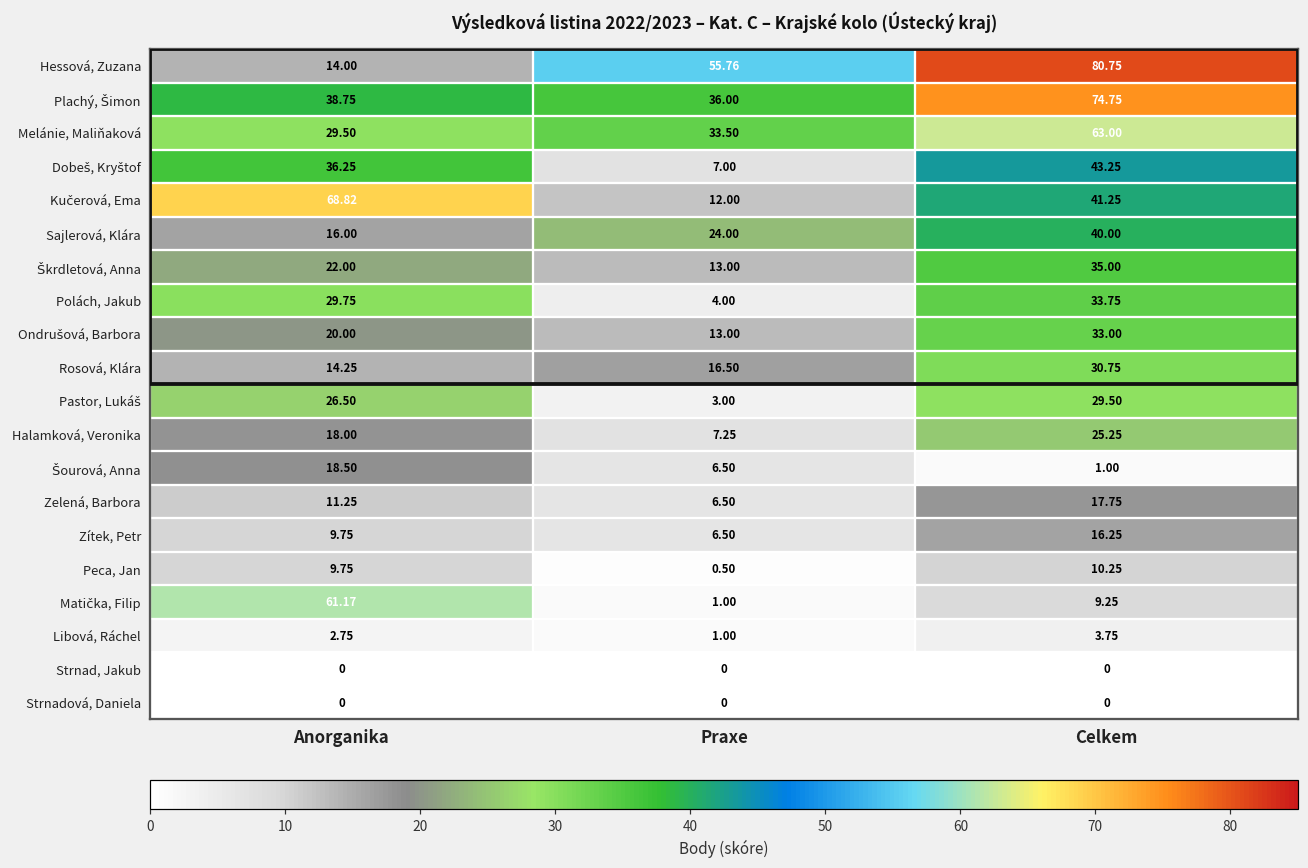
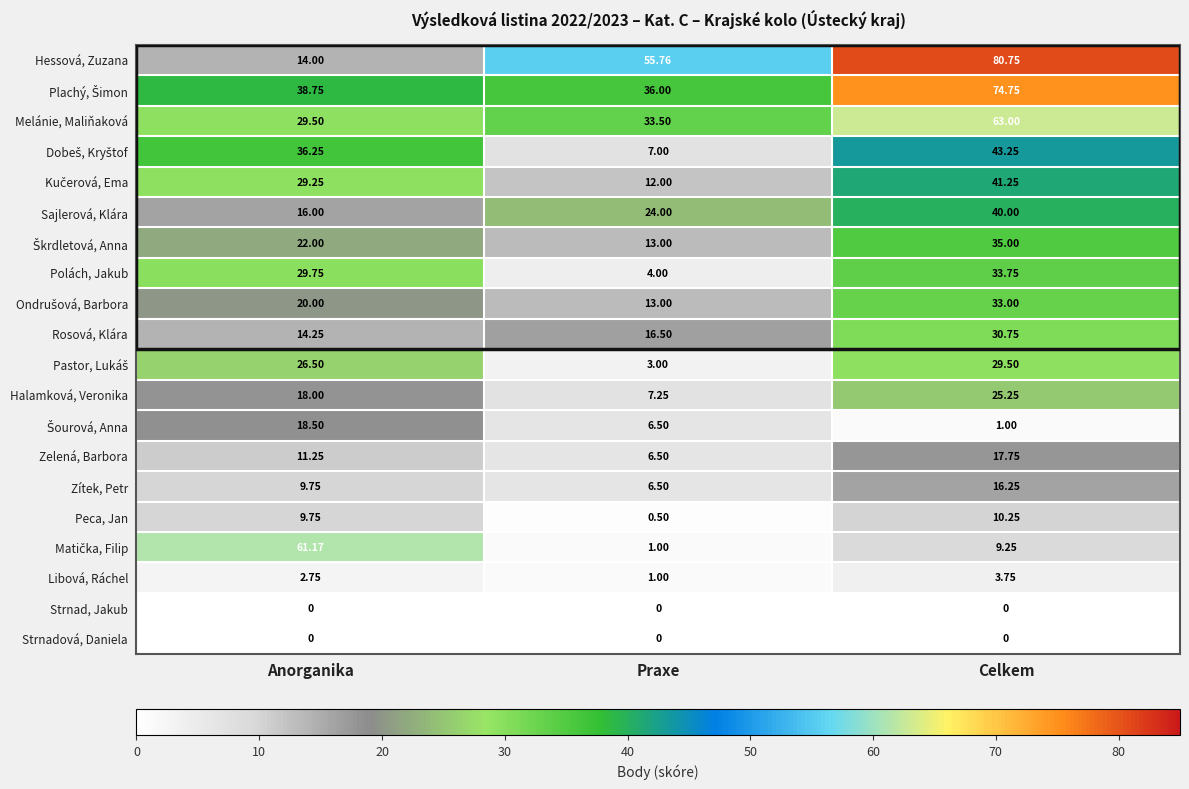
  {
    "Hessová, Zuzana": {
      "Anorganika": 14.00,
      "Praxe": 55.76,
      "Celkem": 80.75
    },
    "Plachý, Šimon": {
      "Anorganika": 38.75,
      "Praxe": 36.00,
      "Celkem": 74.75
    },
    "Melánie, Maliňaková": {
      "Anorganika": 29.50,
      "Praxe": 33.50,
      "Celkem": 63.00
    },
    "Dobeš, Kryštof": {
      "Anorganika": 36.25,
      "Praxe": 7.00,
      "Celkem": 43.25
    },
    "Kučerová, Ema": {
-     "Anorganika": 68.82,
+     "Anorganika": 29.25,
      "Praxe": 12.00,
      "Celkem": 41.25
    },
    "Sajlerová, Klára": {
      "Anorganika": 16.00,
      "Praxe": 24.00,
      "Celkem": 40.00
    },
    "Škrdletová, Anna": {
      "Anorganika": 22.00,
      "Praxe": 13.00,
      "Celkem": 35.00
    },
    "Polách, Jakub": {
      "Anorganika": 29.75,
      "Praxe": 4.00,
      "Celkem": 33.75
    },
    "Ondrušová, Barbora": {
      "Anorganika": 20.00,
      "Praxe": 13.00,
      "Celkem": 33.00
    },
    "Rosová, Klára": {
      "Anorganika": 14.25,
      "Praxe": 16.50,
      "Celkem": 30.75
    },
    "Pastor, Lukáš": {
      "Anorganika": 26.50,
      "Praxe": 3.00,
      "Celkem": 29.50
    },
    "Halamková, Veronika": {
      "Anorganika": 18.00,
      "Praxe": 7.25,
      "Celkem": 25.25
    },
    "Šourová, Anna": {
      "Anorganika": 18.50,
      "Praxe": 6.50,
      "Celkem": 1.00
    },
    "Zelená, Barbora": {
      "Anorganika": 11.25,
      "Praxe": 6.50,
      "Celkem": 17.75
    },
    "Zítek, Petr": {
      "Anorganika": 9.75,
      "Praxe": 6.50,
      "Celkem": 16.25
    },
    "Peca, Jan": {
      "Anorganika": 9.75,
      "Praxe": 0.50,
      "Celkem": 10.25
    },
    "Matička, Filip": {
      "Anorganika": 61.17,
      "Praxe": 1.00,
      "Celkem": 9.25
    },
    "Libová, Ráchel": {
      "Anorganika": 2.75,
      "Praxe": 1.00,
      "Celkem": 3.75
    },
    "Strnad, Jakub": {
      "Anorganika": 0,
      "Praxe": 0,
      "Celkem": 0
    },
    "Strnadová, Daniela": {
      "Anorganika": 0,
      "Praxe": 0,
      "Celkem": 0
    }
  }
